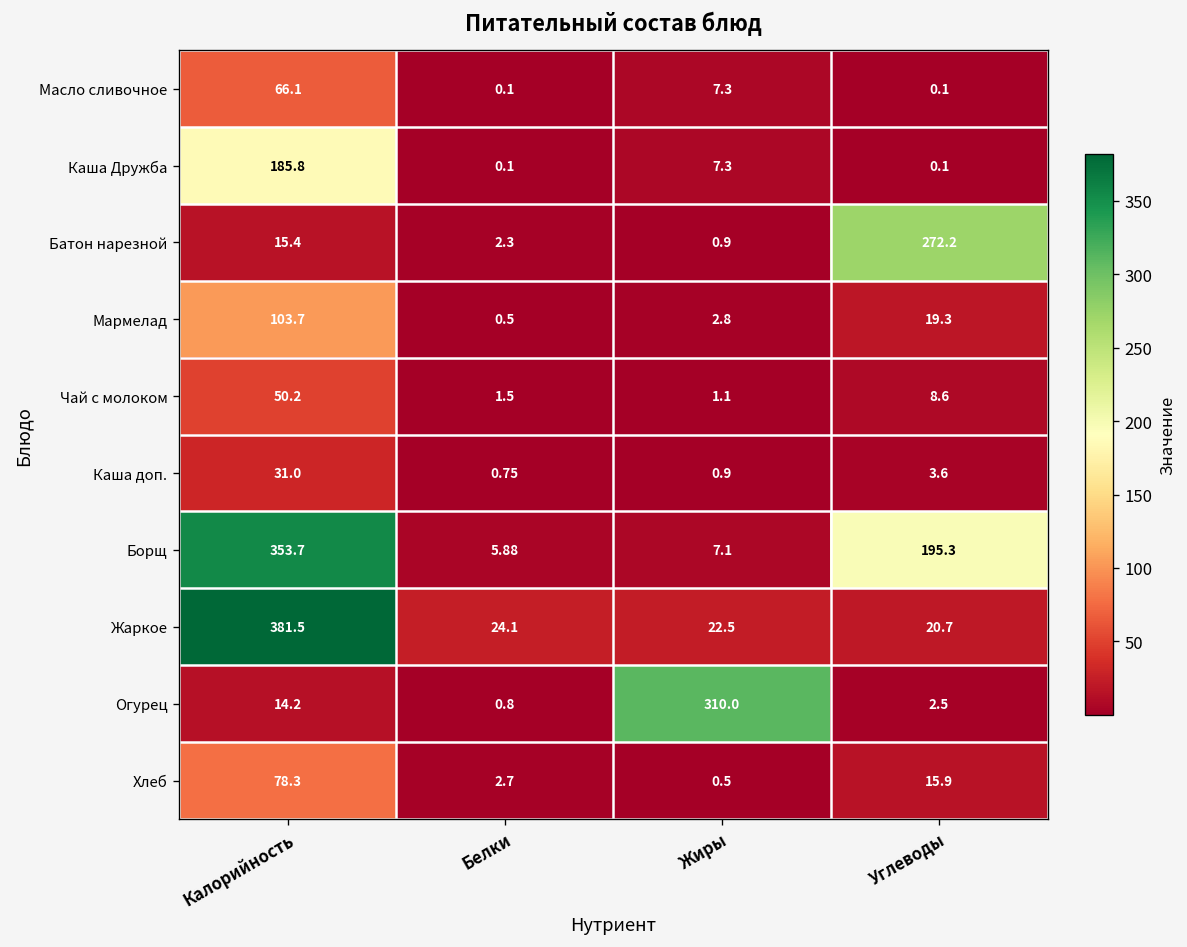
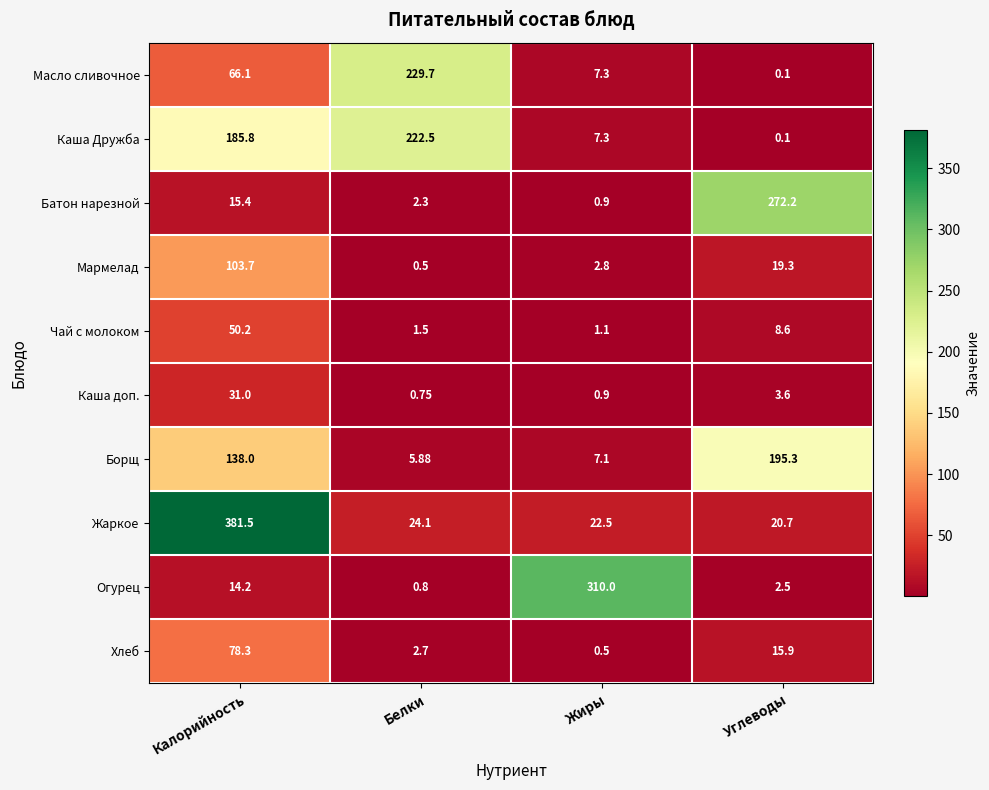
  {
    "Масло сливочное": {
      "Калорийность": 66.1,
-     "Белки": 0.1,
+     "Белки": 229.7,
      "Жиры": 7.3,
      "Углеводы": 0.1
    },
    "Каша Дружба": {
      "Калорийность": 185.8,
-     "Белки": 0.1,
+     "Белки": 222.5,
      "Жиры": 7.3,
      "Углеводы": 0.1
    },
    "Батон нарезной": {
      "Калорийность": 15.4,
      "Белки": 2.3,
      "Жиры": 0.9,
      "Углеводы": 272.2
    },
    "Мармелад": {
      "Калорийность": 103.7,
      "Белки": 0.5,
      "Жиры": 2.8,
      "Углеводы": 19.3
    },
    "Чай с молоком": {
      "Калорийность": 50.2,
      "Белки": 1.5,
      "Жиры": 1.1,
      "Углеводы": 8.6
    },
    "Каша доп.": {
      "Калорийность": 31.0,
      "Белки": 0.75,
      "Жиры": 0.9,
      "Углеводы": 3.6
    },
    "Борщ": {
-     "Калорийность": 353.7,
+     "Калорийность": 138.0,
      "Белки": 5.88,
      "Жиры": 7.1,
      "Углеводы": 195.3
    },
    "Жаркое": {
      "Калорийность": 381.5,
      "Белки": 24.1,
      "Жиры": 22.5,
      "Углеводы": 20.7
    },
    "Огурец": {
      "Калорийность": 14.2,
      "Белки": 0.8,
      "Жиры": 310.0,
      "Углеводы": 2.5
    },
    "Хлеб": {
      "Калорийность": 78.3,
      "Белки": 2.7,
      "Жиры": 0.5,
      "Углеводы": 15.9
    }
  }
